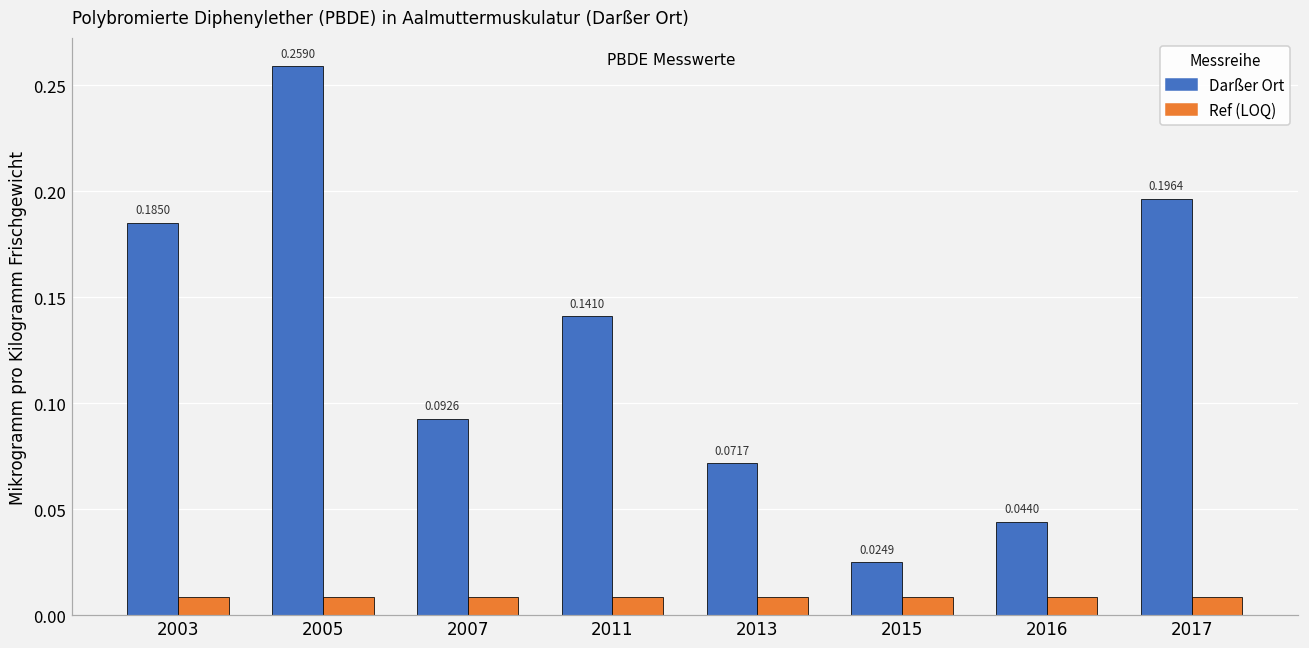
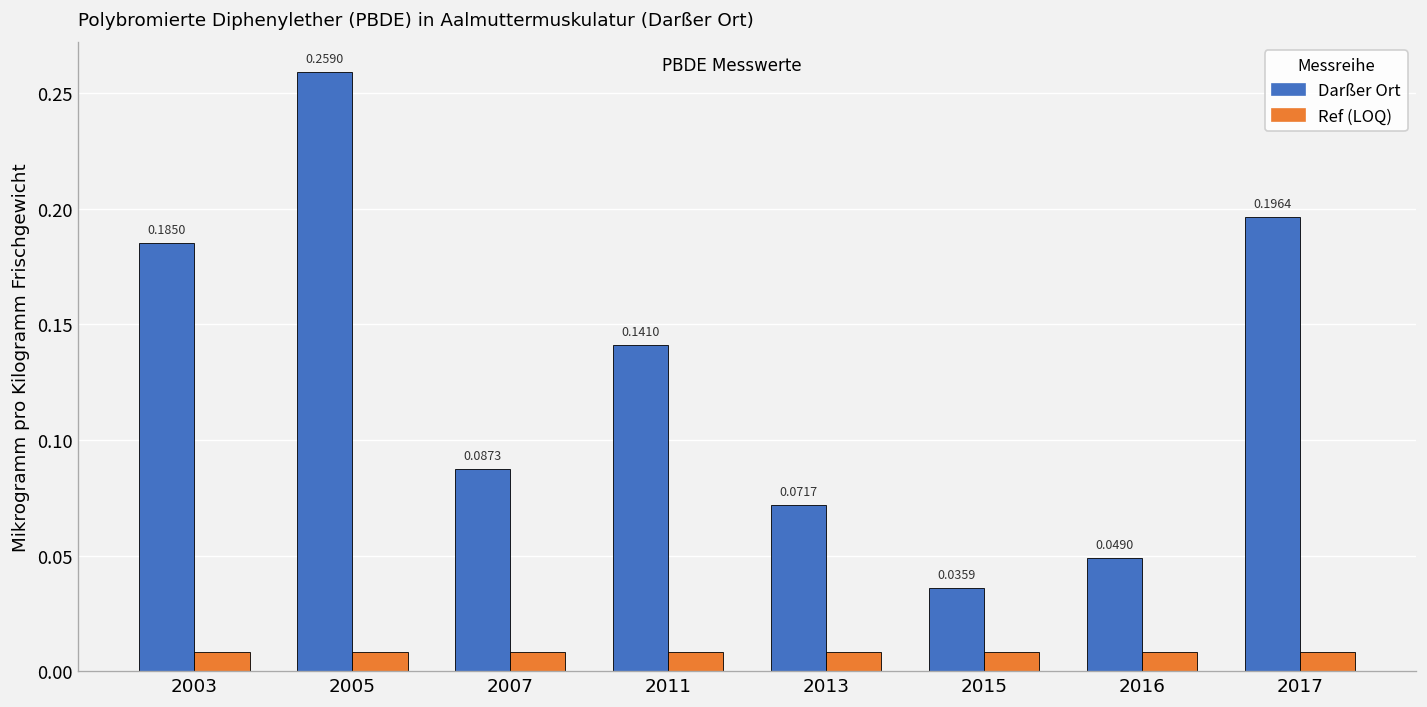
  {
    "Darßer Ort": {
      "2003": 0.1850,
      "2005": 0.2590,
-     "2007": 0.0926,
+     "2007": 0.0873,
      "2011": 0.1410,
      "2013": 0.0717,
-     "2015": 0.0249,
-     "2016": 0.0440,
+     "2015": 0.0359,
+     "2016": 0.0490,
      "2017": 0.1964
    }
  }
